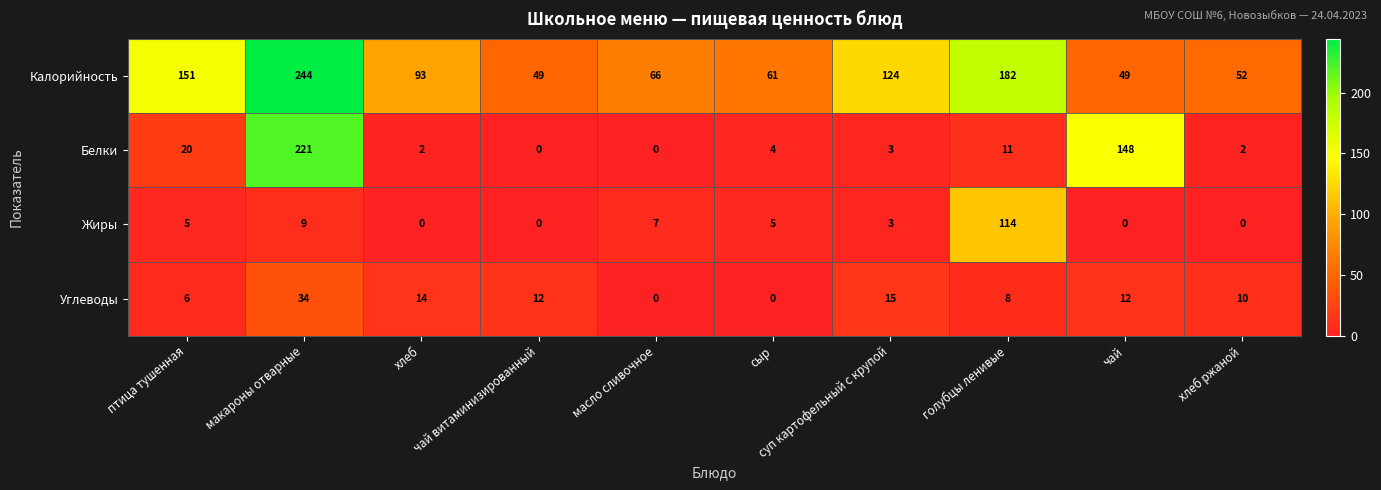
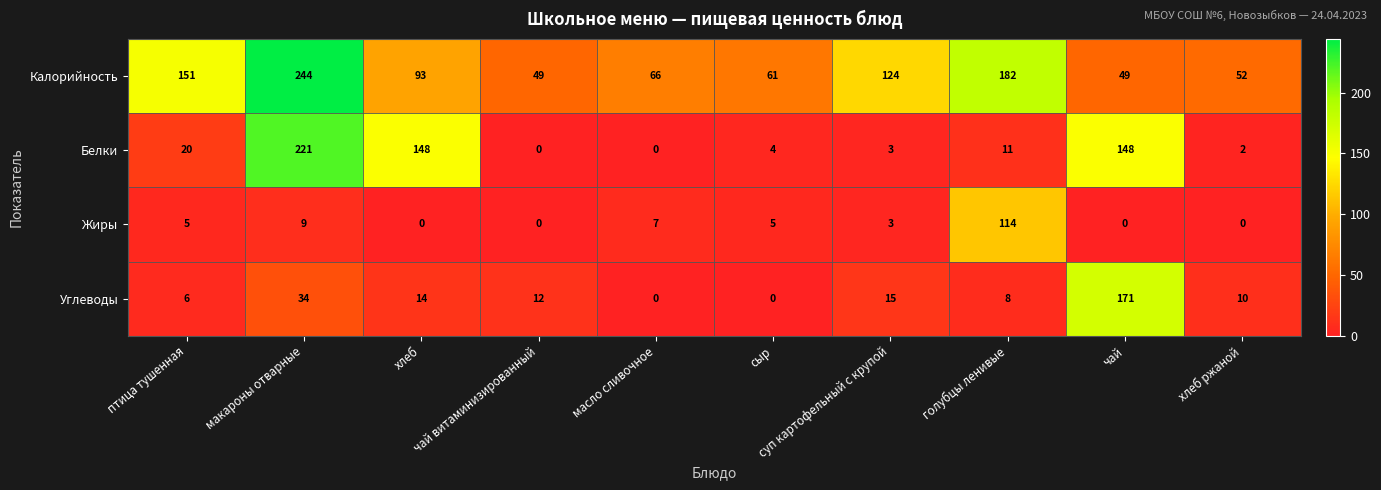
  {
    "Калорийность": {
      "птица тушенная": 151,
      "макароны отварные": 244,
      "хлеб": 93,
      "чай витаминизированный": 49,
      "масло сливочное": 66,
      "сыр": 61,
      "суп картофельный с крупой": 124,
      "голубцы ленивые": 182,
      "чай": 49,
      "хлеб ржаной": 52
    },
    "Белки": {
      "птица тушенная": 20,
      "макароны отварные": 221,
-     "хлеб": 2,
+     "хлеб": 148,
      "чай витаминизированный": 0,
      "масло сливочное": 0,
      "сыр": 4,
      "суп картофельный с крупой": 3,
      "голубцы ленивые": 11,
      "чай": 148,
      "хлеб ржаной": 2
    },
    "Жиры": {
      "птица тушенная": 5,
      "макароны отварные": 9,
      "хлеб": 0,
      "чай витаминизированный": 0,
      "масло сливочное": 7,
      "сыр": 5,
      "суп картофельный с крупой": 3,
      "голубцы ленивые": 114,
      "чай": 0,
      "хлеб ржаной": 0
    },
    "Углеводы": {
      "птица тушенная": 6,
      "макароны отварные": 34,
      "хлеб": 14,
      "чай витаминизированный": 12,
      "масло сливочное": 0,
      "сыр": 0,
      "суп картофельный с крупой": 15,
      "голубцы ленивые": 8,
-     "чай": 12,
+     "чай": 171,
      "хлеб ржаной": 10
    }
  }
